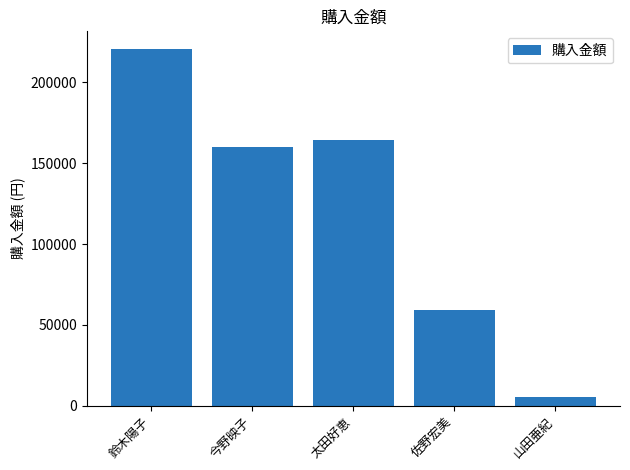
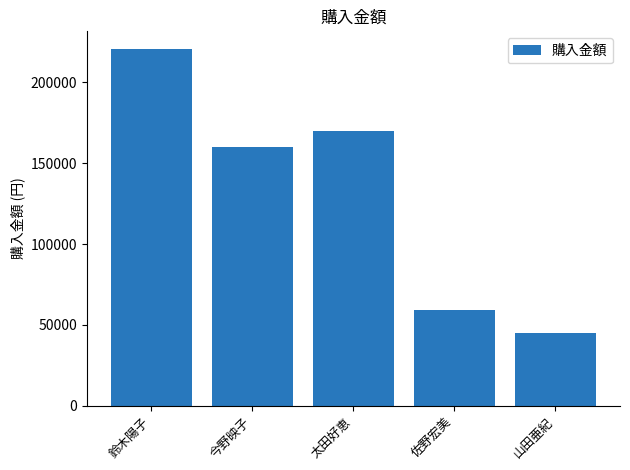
  {
    "鈴木陽子": 221000,
    "今野映子": 160000,
-   "太田好恵": 164000,
+   "太田好恵": 170000,
    "佐野宏美": 59000,
-   "山田亜紀": 5000
+   "山田亜紀": 45000
  }
